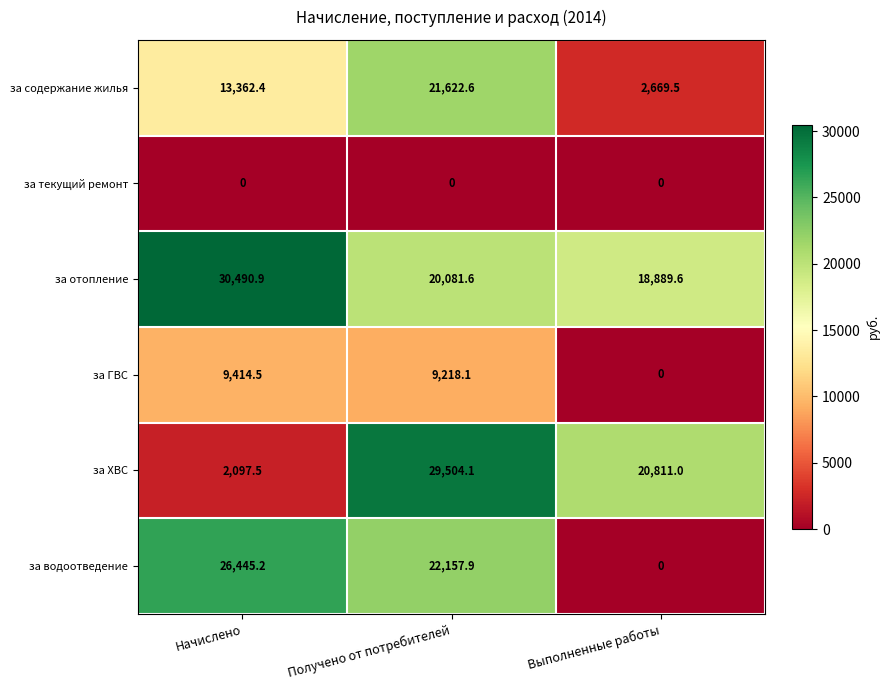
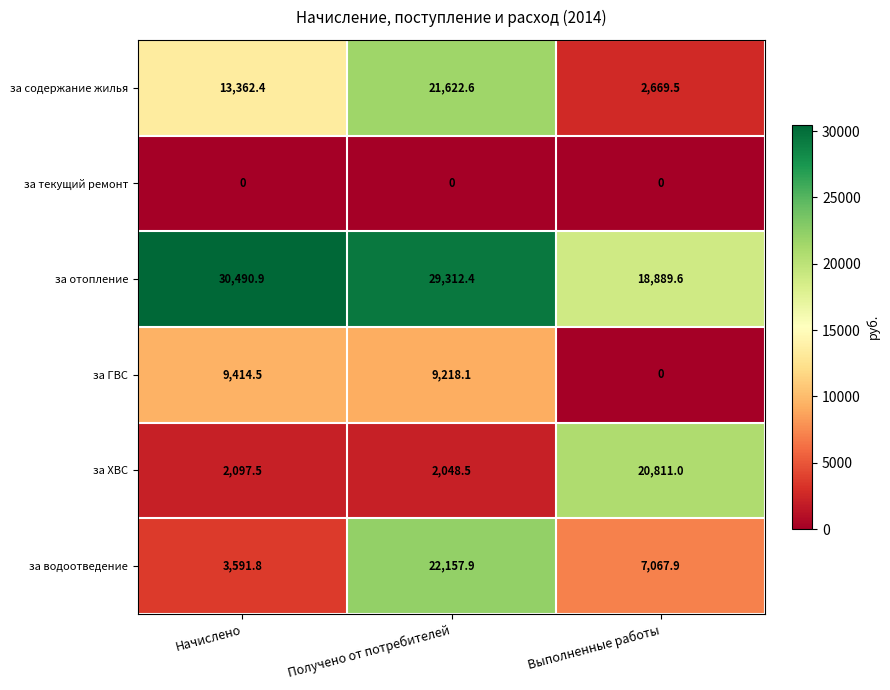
  {
    "за содержание жилья": {
      "Начислено": "13,362.4",
      "Получено от потребителей": "21,622.6",
      "Выполненные работы": "2,669.5"
    },
    "за текущий ремонт": {
      "Начислено": "0",
      "Получено от потребителей": "0",
      "Выполненные работы": "0"
    },
    "за отопление": {
      "Начислено": "30,490.9",
-     "Получено от потребителей": "20,081.6",
+     "Получено от потребителей": "29,312.4",
      "Выполненные работы": "18,889.6"
    },
    "за ГВС": {
      "Начислено": "9,414.5",
      "Получено от потребителей": "9,218.1",
      "Выполненные работы": "0"
    },
    "за ХВС": {
      "Начислено": "2,097.5",
-     "Получено от потребителей": "29,504.1",
+     "Получено от потребителей": "2,048.5",
      "Выполненные работы": "20,811.0"
    },
    "за водоотведение": {
-     "Начислено": "26,445.2",
+     "Начислено": "3,591.8",
      "Получено от потребителей": "22,157.9",
-     "Выполненные работы": "0"
+     "Выполненные работы": "7,067.9"
    }
  }
